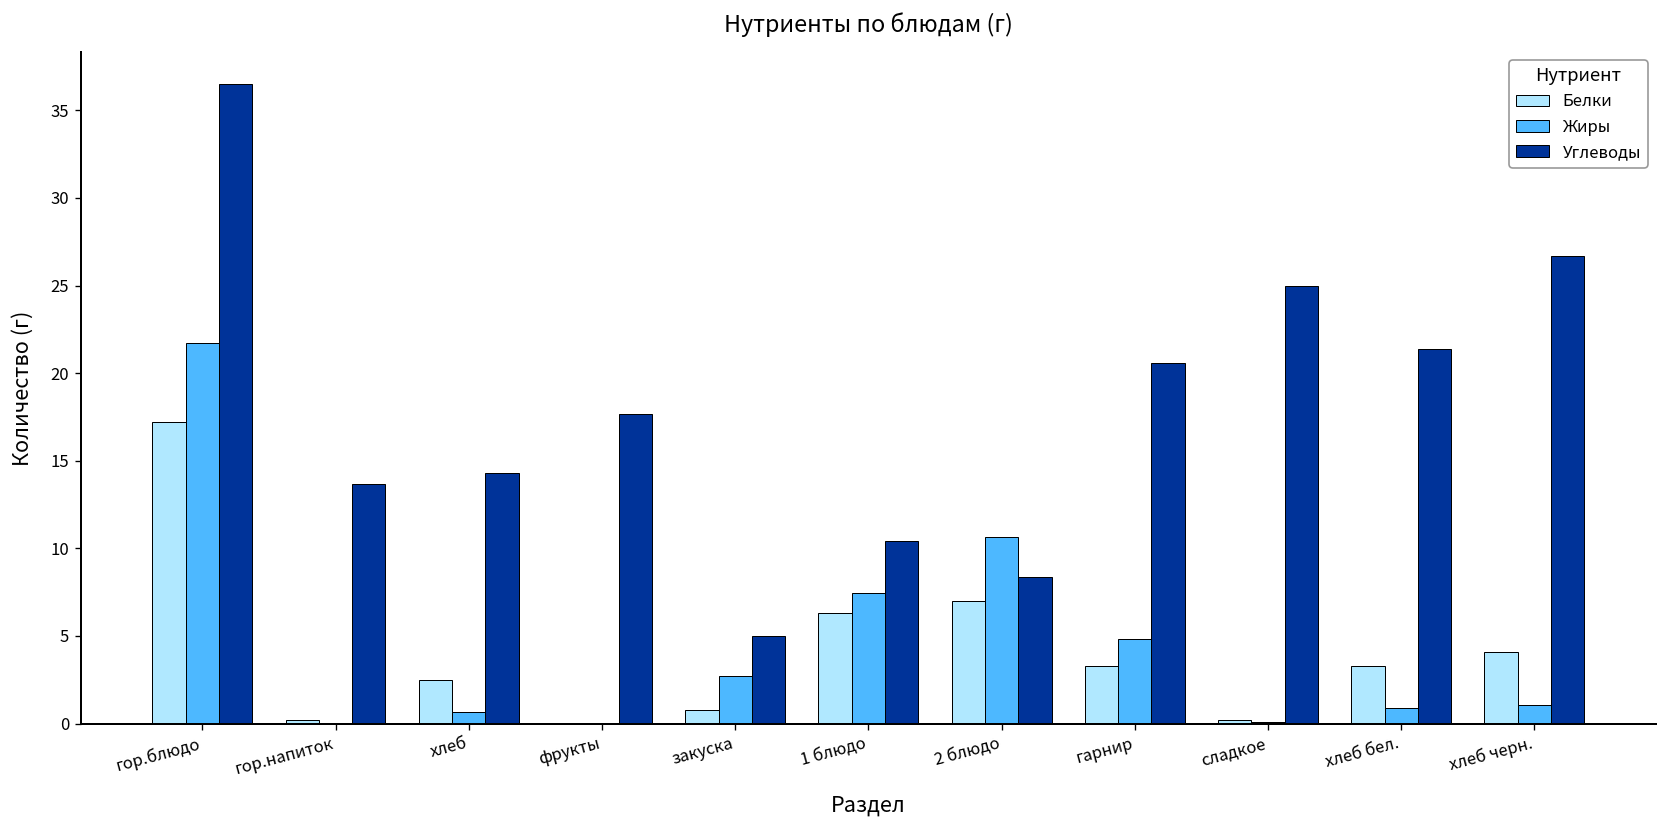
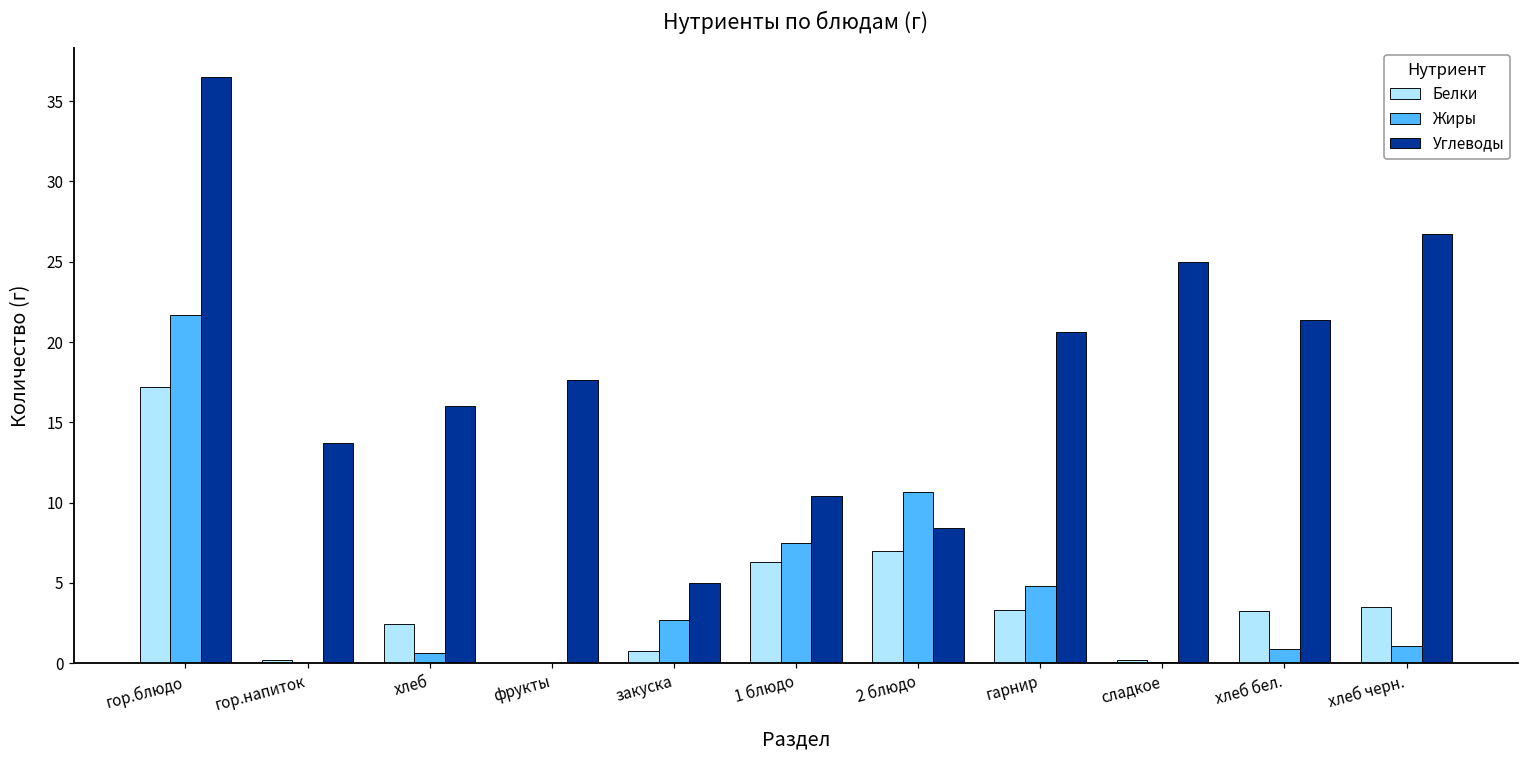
  {
    "Белки": {
      "гор.блюдо": 17.2,
      "гор.напиток": 0.2,
      "хлеб": 2.5,
      "фрукты": 0.0,
      "закуска": 0.8,
      "1 блюдо": 6.3,
      "2 блюдо": 7.0,
      "гарнир": 3.3,
      "сладкое": 0.2,
      "хлеб бел.": 3.3,
-     "хлеб черн.": 4.1
+     "хлеб черн.": 3.5
    },
    "Жиры": {
      "гор.блюдо": 21.7,
      "гор.напиток": 0.0,
      "хлеб": 0.6,
      "фрукты": 0.0,
      "закуска": 2.7,
      "1 блюдо": 7.5,
      "2 блюдо": 10.7,
      "гарнир": 4.8,
      "хлеб бел.": 0.9,
      "хлеб черн.": 1.1
    },
    "Углеводы": {
      "гор.блюдо": 36.5,
      "гор.напиток": 13.7,
-     "хлеб": 14.3,
+     "хлеб": 16.0,
      "фрукты": 17.6,
      "закуска": 5.0,
      "1 блюдо": 10.4,
      "2 блюдо": 8.4,
      "гарнир": 20.6,
      "сладкое": 25.0,
      "хлеб бел.": 21.4,
      "хлеб черн.": 26.7
    }
  }
